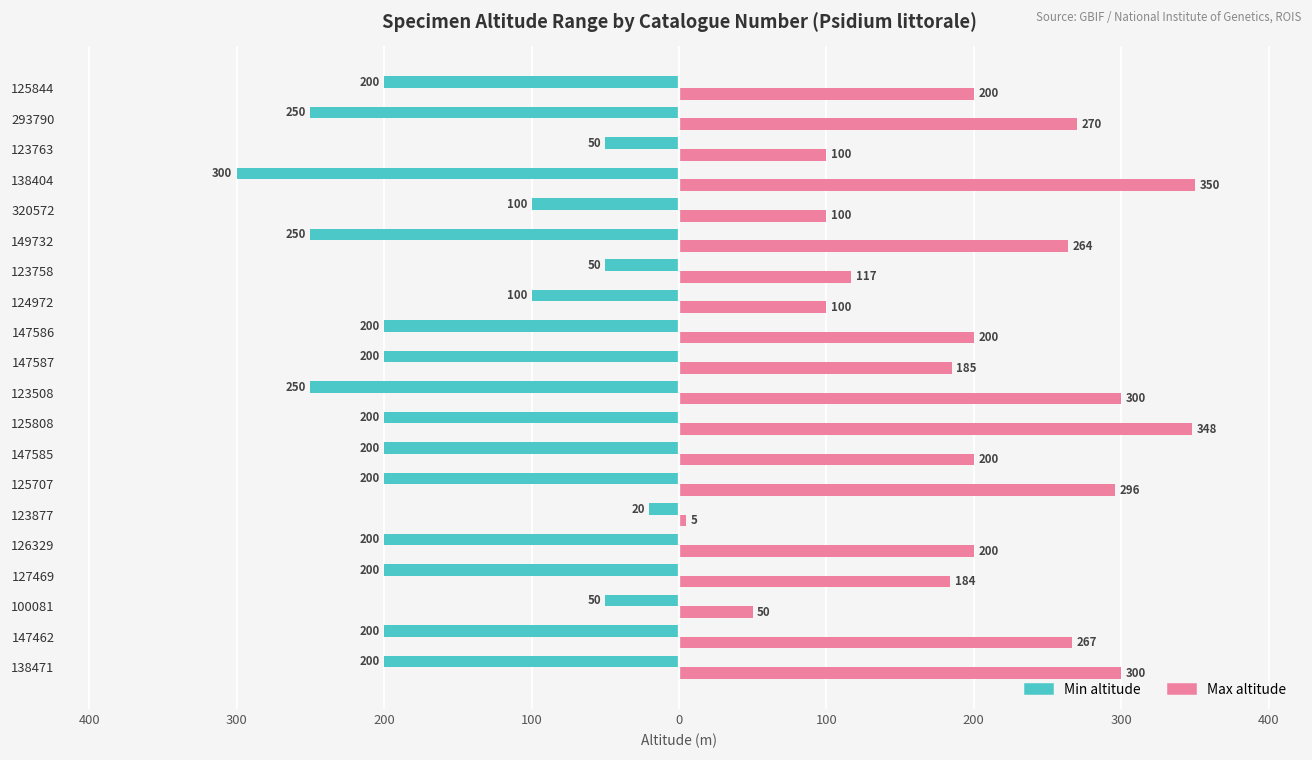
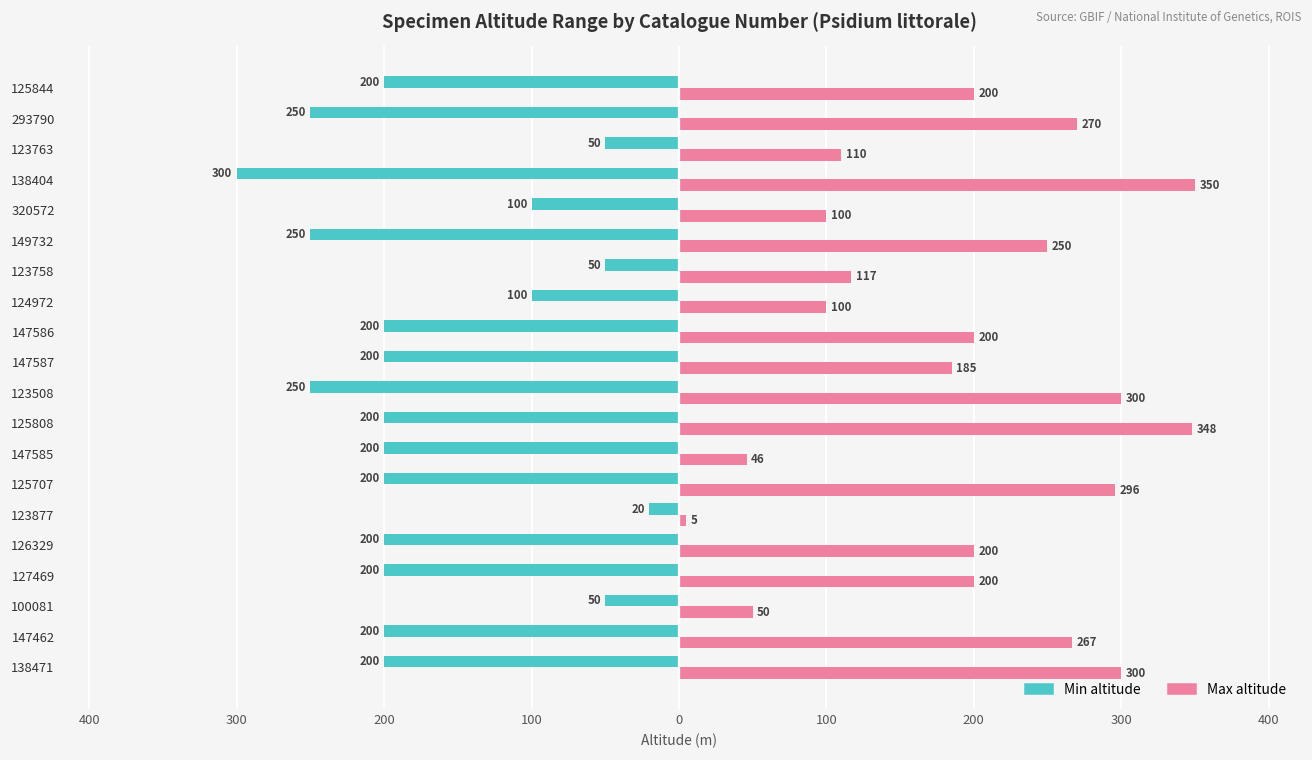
  {
    "Max altitude": {
      "125844": 200,
      "293790": 270,
-     "123763": 100,
+     "123763": 110,
      "138404": 350,
      "320572": 100,
-     "149732": 264,
+     "149732": 250,
      "123758": 117,
      "124972": 100,
      "147586": 200,
      "147587": 185,
      "123508": 300,
      "125808": 348,
-     "147585": 200,
+     "147585": 46,
      "125707": 296,
      "123877": 5,
      "126329": 200,
-     "127469": 184,
+     "127469": 200,
      "100081": 50,
      "147462": 267,
      "138471": 300
    }
  }
